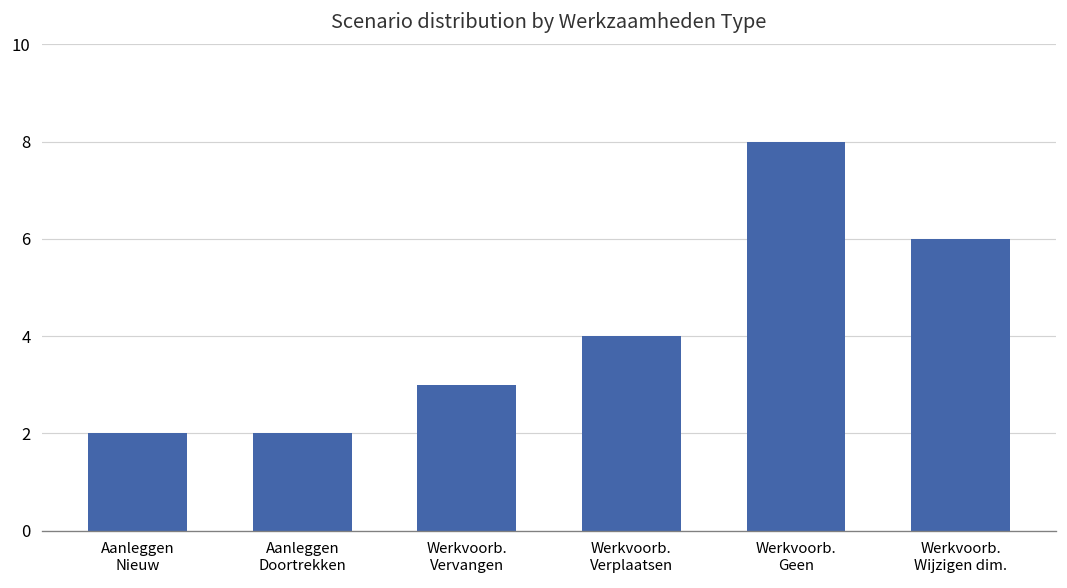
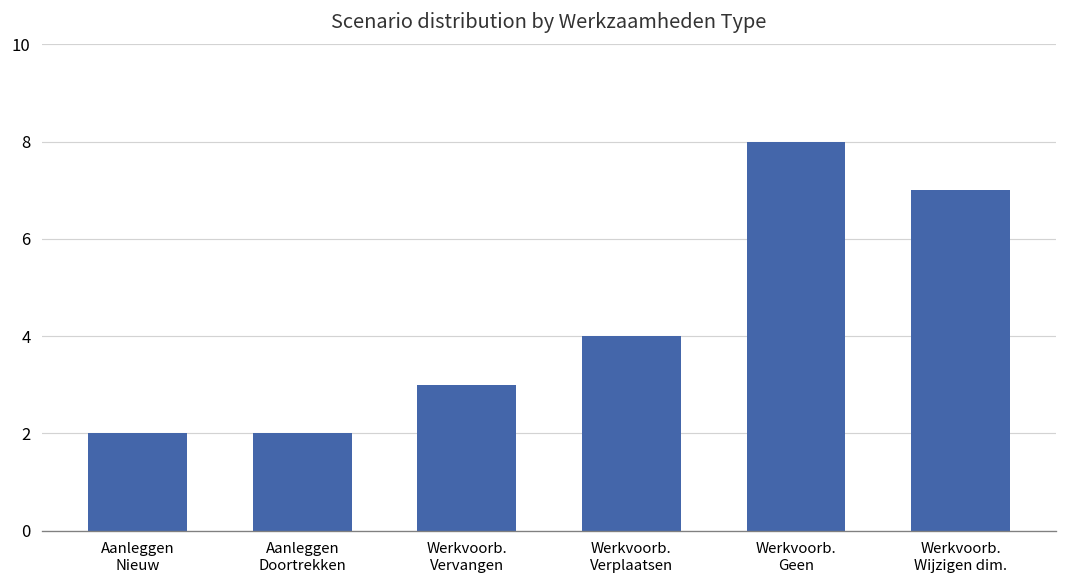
  {
    "Aanleggen Nieuw": 2,
    "Aanleggen Doortrekken": 2,
    "Werkvoorb. Vervangen": 3,
    "Werkvoorb. Verplaatsen": 4,
    "Werkvoorb. Geen": 8,
-   "Werkvoorb. Wijzigen dim.": 6
+   "Werkvoorb. Wijzigen dim.": 7
  }
